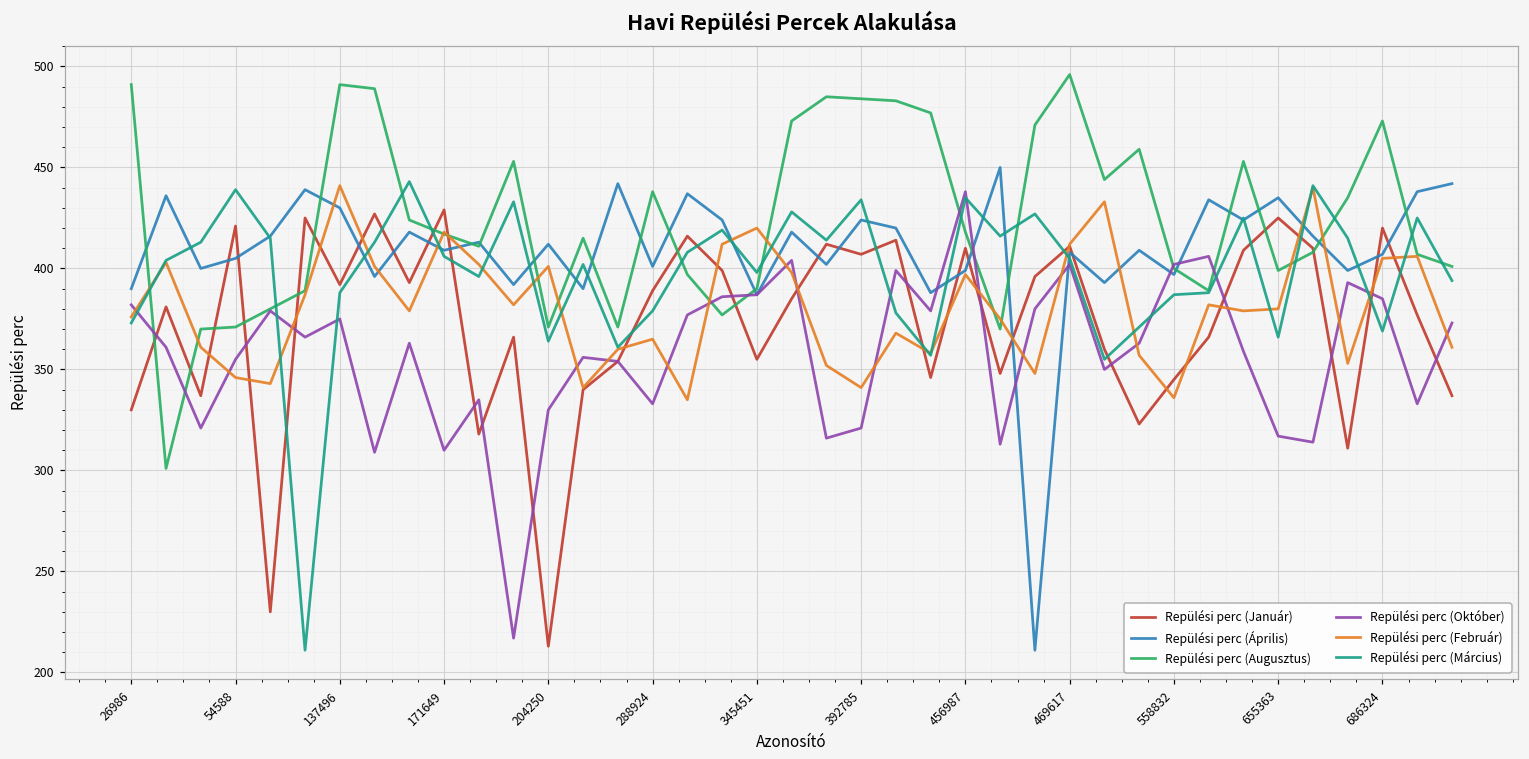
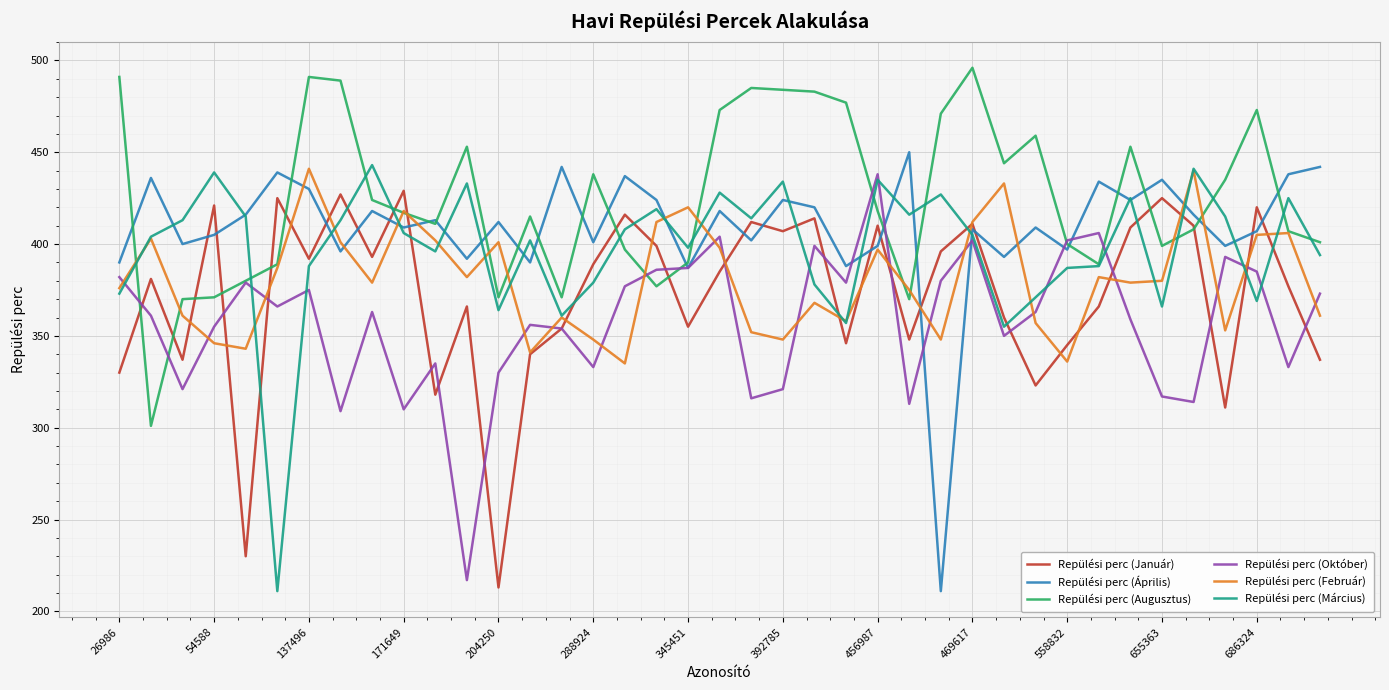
  {
    "Repülési perc (Január)": {
      "26986": 330,
      "54588": 421,
      "137496": 392,
      "171649": 429,
      "204250": 213,
      "288924": 389,
      "345451": 355,
      "392785": 407,
      "456987": 410,
      "558832": 345,
      "655363": 425,
      "686324": 420
    },
    "Repülési perc (Április)": {
      "26986": 390,
      "54588": 405,
      "137496": 430,
      "171649": 409,
      "204250": 412,
      "288924": 401,
      "392785": 424,
      "456987": 399,
      "469617": 408,
      "558832": 397,
      "655363": 435,
      "686324": 407
    },
    "Repülési perc (Október)": {
      "26986": 382,
      "54588": 355,
      "137496": 375,
      "171649": 310,
      "204250": 330,
      "288924": 333,
      "392785": 321,
      "456987": 438,
      "469617": 402,
      "558832": 402,
      "655363": 317,
      "686324": 385
    },
    "Repülési perc (Február)": {
      "26986": 376,
      "54588": 346,
      "137496": 441,
      "204250": 401,
-     "288924": 365,
+     "288924": 348,
      "345451": 420,
-     "392785": 341,
+     "392785": 348,
      "456987": 397,
      "558832": 336,
      "655363": 380,
      "686324": 405
    }
  }
